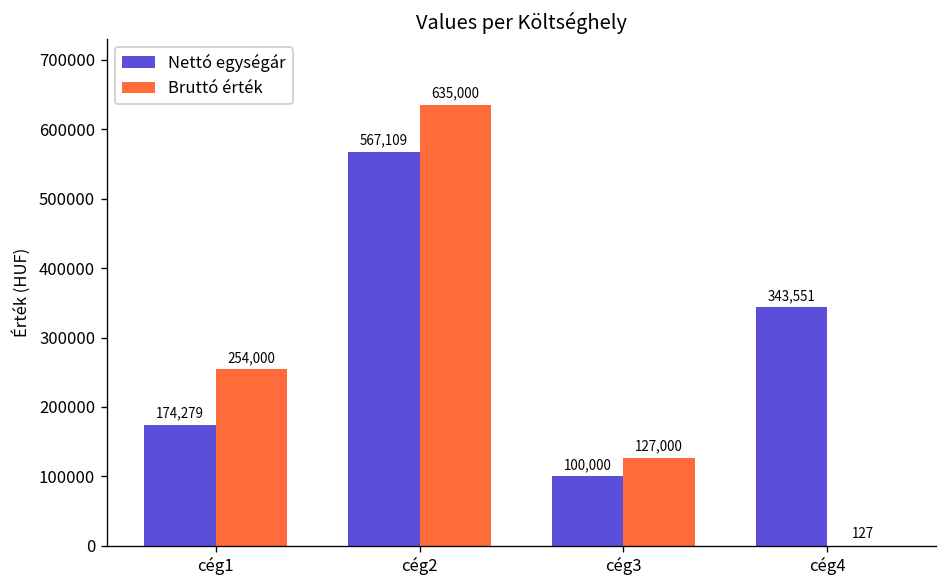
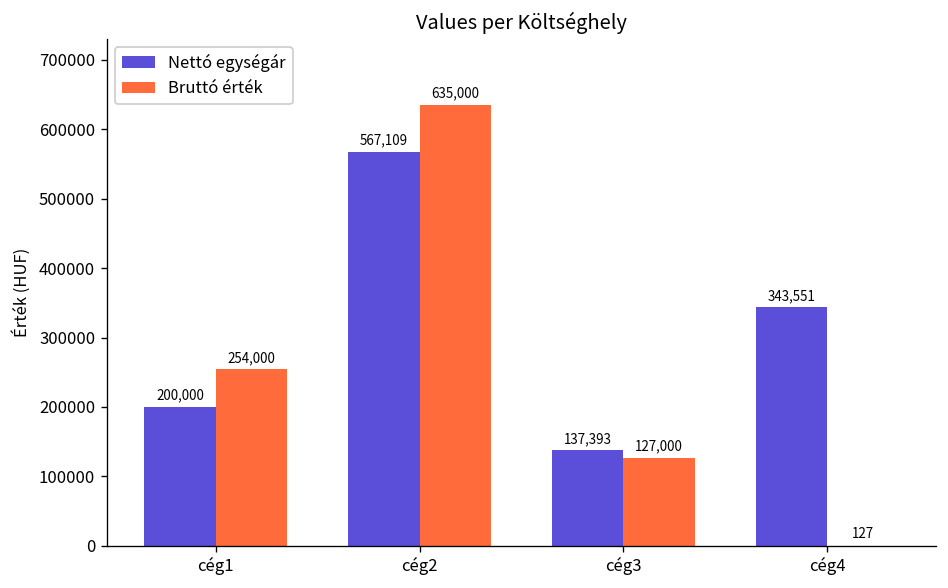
  {
    "Nettó egységár": {
-     "cég1": "174,279",
+     "cég1": "200,000",
      "cég2": "567,109",
-     "cég3": "100,000",
+     "cég3": "137,393",
      "cég4": "343,551"
    },
    "Bruttó érték": {
      "cég1": "254,000",
      "cég2": "635,000",
      "cég3": "127,000",
      "cég4": "127"
    }
  }
